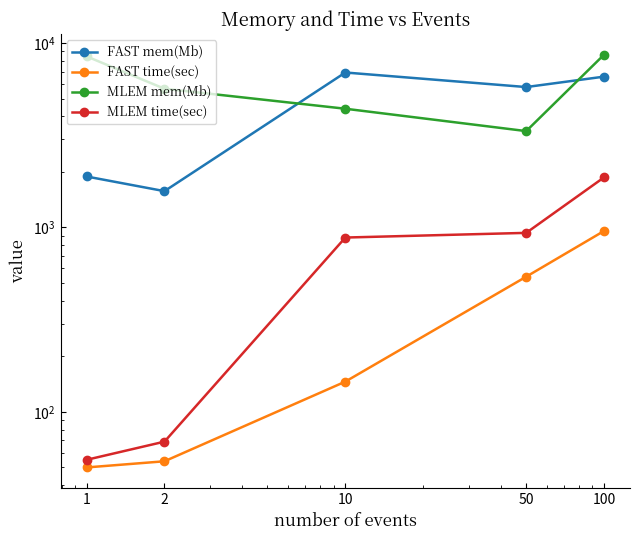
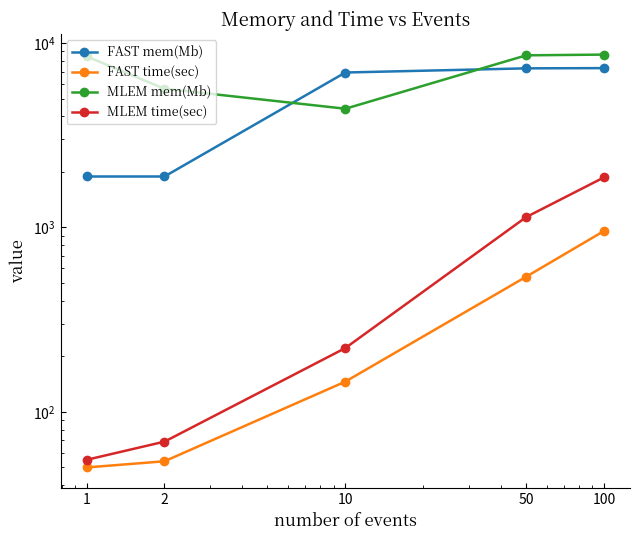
  {
    "FAST mem(Mb)": {
      "1": 1900,
-     "2": 1600,
+     "2": 1900,
      "10": 6900,
-     "50": 5800,
-     "100": 6600
+     "50": 7300,
+     "100": 7300
    },
    "FAST time(sec)": {
      "1": 50,
      "2": 54,
      "10": 150,
      "50": 540,
      "100": 1000
    },
    "MLEM mem(Mb)": {
      "10": 4400,
-     "50": 3300,
+     "50": 9000,
      "100": 9000
    },
    "MLEM time(sec)": {
      "1": 55,
      "2": 69,
-     "10": 900,
-     "50": 900,
+     "10": 220,
+     "50": 1100,
      "100": 1900
    }
  }
